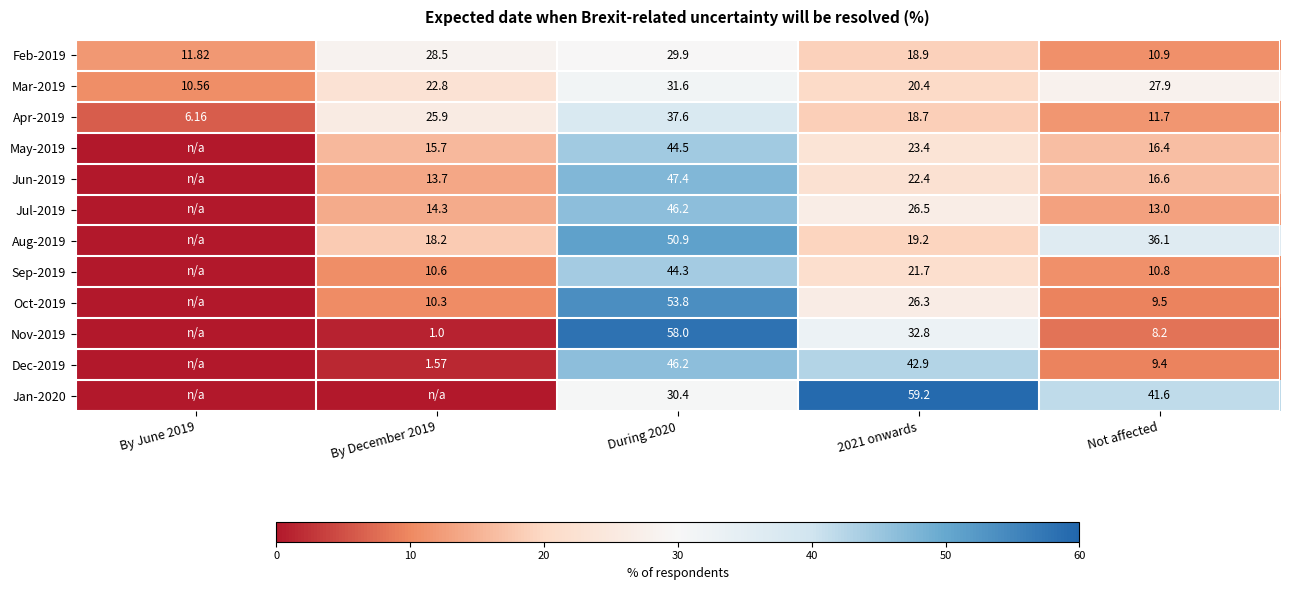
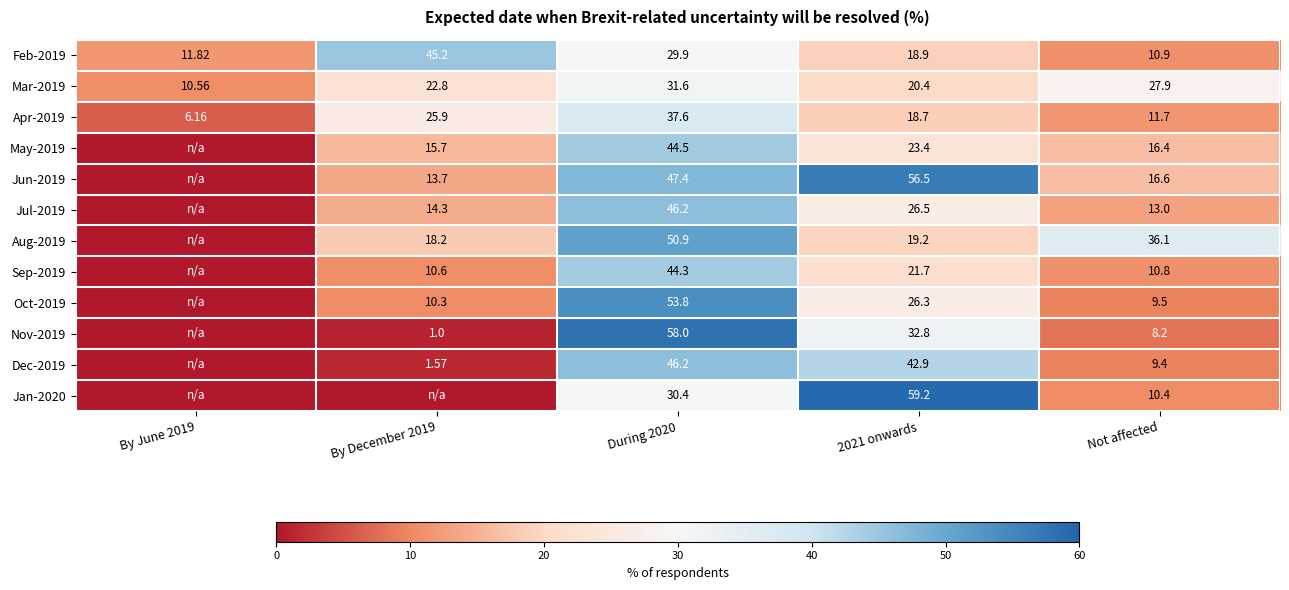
  {
    "Feb-2019": {
      "By June 2019": 11.82,
-     "By December 2019": 28.5,
+     "By December 2019": 45.2,
      "During 2020": 29.9,
      "2021 onwards": 18.9,
      "Not affected": 10.9
    },
    "Mar-2019": {
      "By June 2019": 10.56,
      "By December 2019": 22.8,
      "During 2020": 31.6,
      "2021 onwards": 20.4,
      "Not affected": 27.9
    },
    "Apr-2019": {
      "By June 2019": 6.16,
      "By December 2019": 25.9,
      "During 2020": 37.6,
      "2021 onwards": 18.7,
      "Not affected": 11.7
    },
    "May-2019": {
      "By December 2019": 15.7,
      "During 2020": 44.5,
      "2021 onwards": 23.4,
      "Not affected": 16.4
    },
    "Jun-2019": {
      "By December 2019": 13.7,
      "During 2020": 47.4,
-     "2021 onwards": 22.4,
+     "2021 onwards": 56.5,
      "Not affected": 16.6
    },
    "Jul-2019": {
      "By December 2019": 14.3,
      "During 2020": 46.2,
      "2021 onwards": 26.5,
      "Not affected": 13.0
    },
    "Aug-2019": {
      "By December 2019": 18.2,
      "During 2020": 50.9,
      "2021 onwards": 19.2,
      "Not affected": 36.1
    },
    "Sep-2019": {
      "By December 2019": 10.6,
      "During 2020": 44.3,
      "2021 onwards": 21.7,
      "Not affected": 10.8
    },
    "Oct-2019": {
      "By December 2019": 10.3,
      "During 2020": 53.8,
      "2021 onwards": 26.3,
      "Not affected": 9.5
    },
    "Nov-2019": {
      "By December 2019": 1.0,
      "During 2020": 58.0,
      "2021 onwards": 32.8,
      "Not affected": 8.2
    },
    "Dec-2019": {
      "By December 2019": 1.57,
      "During 2020": 46.2,
      "2021 onwards": 42.9,
      "Not affected": 9.4
    },
    "Jan-2020": {
      "During 2020": 30.4,
      "2021 onwards": 59.2,
-     "Not affected": 41.6
+     "Not affected": 10.4
    }
  }
